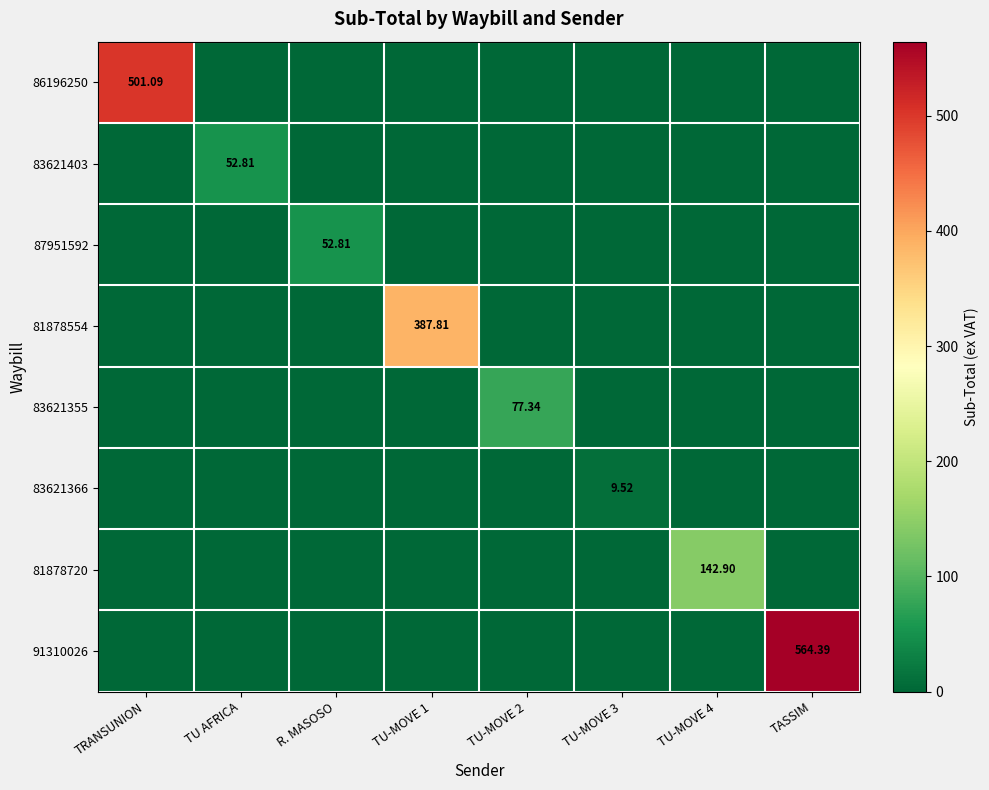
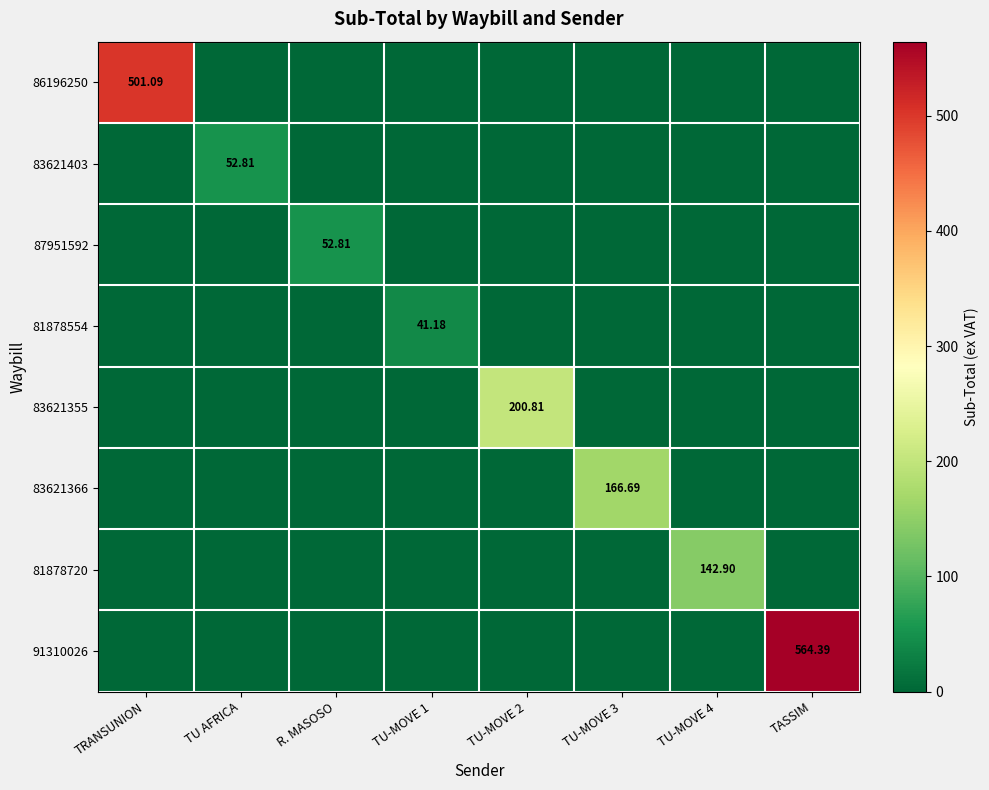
  {
    "86196250": {
      "TRANSUNION": 501.09
    },
    "83621403": {
      "TU AFRICA": 52.81
    },
    "87951592": {
      "R. MASOSO": 52.81
    },
    "81878554": {
-     "TU-MOVE 1": 387.81
+     "TU-MOVE 1": 41.18
    },
    "83621355": {
-     "TU-MOVE 2": 77.34
+     "TU-MOVE 2": 200.81
    },
    "83621366": {
-     "TU-MOVE 3": 9.52
+     "TU-MOVE 3": 166.69
    },
    "81878720": {
      "TU-MOVE 4": 142.90
    },
    "91310026": {
      "TASSIM": 564.39
    }
  }
